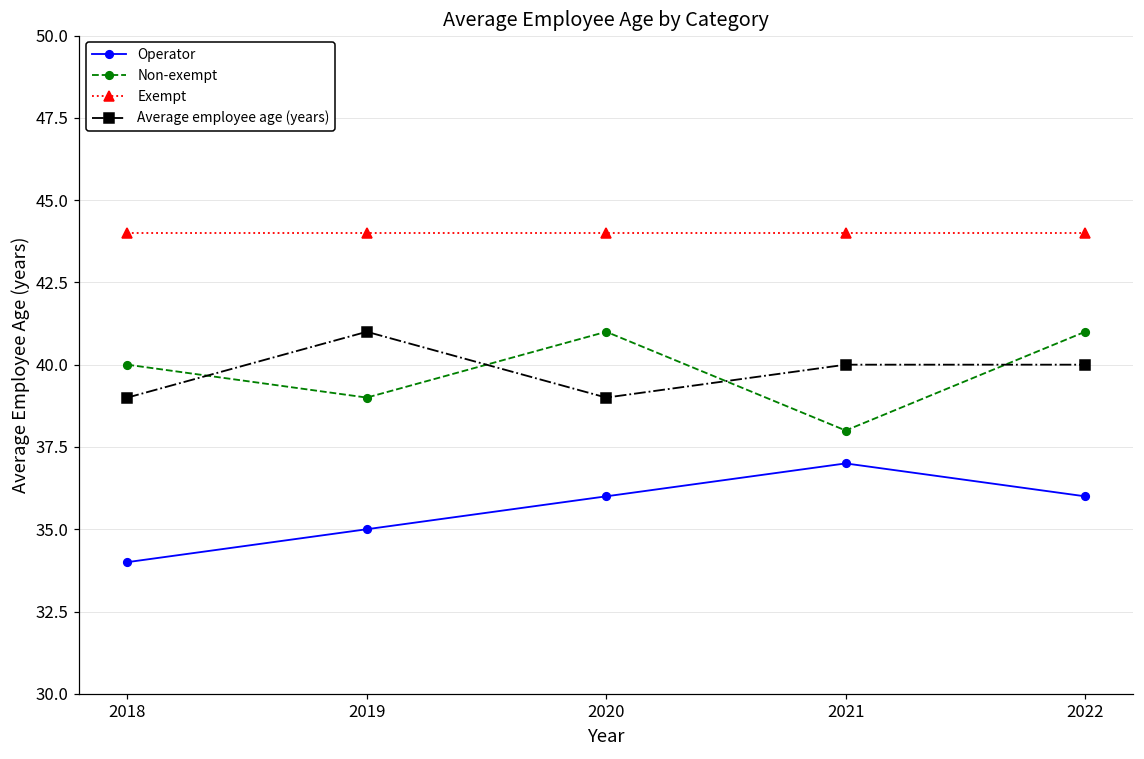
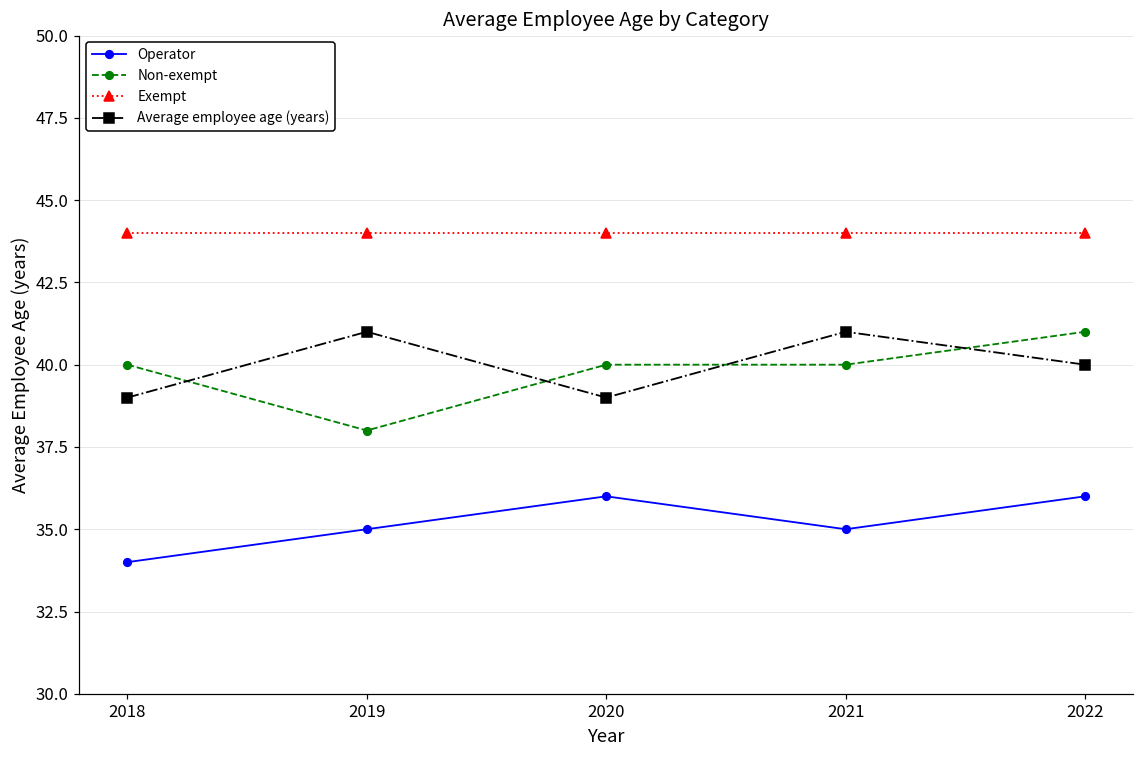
  {
    "Operator": {
      "2018": 34,
      "2019": 35,
      "2020": 36,
-     "2021": 37,
+     "2021": 35,
      "2022": 36
    },
    "Non-exempt": {
      "2018": 40,
-     "2019": 39,
-     "2020": 41,
-     "2021": 38,
+     "2019": 38,
+     "2020": 40,
+     "2021": 40,
      "2022": 41
    },
    "Exempt": {
      "2018": 44,
      "2019": 44,
      "2020": 44,
      "2021": 44,
      "2022": 44
    },
    "Average employee age (years)": {
      "2018": 39,
      "2019": 41,
      "2020": 39,
-     "2021": 40,
+     "2021": 41,
      "2022": 40
    }
  }
